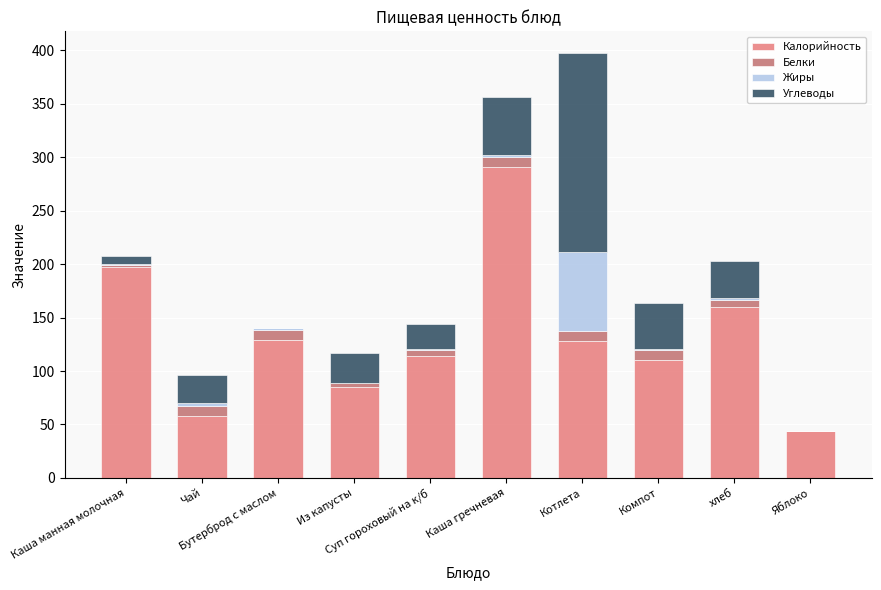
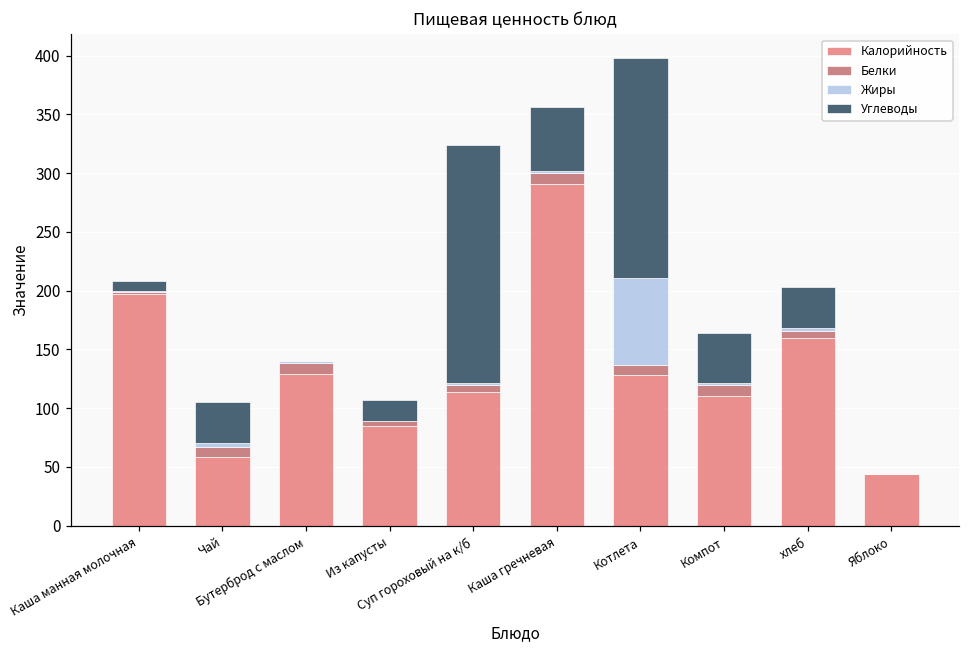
  {
    "Жиры": {
      "Чай": 3,
      "Из капусты": 0,
      "Котлета": 74,
      "Яблоко": 0
    },
    "Углеводы": {
      "Каша манная молочная": 8,
-     "Чай": 26,
+     "Чай": 35,
      "Бутерброд с маслом": 0,
-     "Из капусты": 28,
-     "Суп гороховый на к/б": 23,
+     "Из капусты": 18,
+     "Суп гороховый на к/б": 203,
      "Каша гречневая": 54,
      "Котлета": 187,
      "Компот": 43,
      "хлеб": 35,
      "Яблоко": 0
    }
  }
